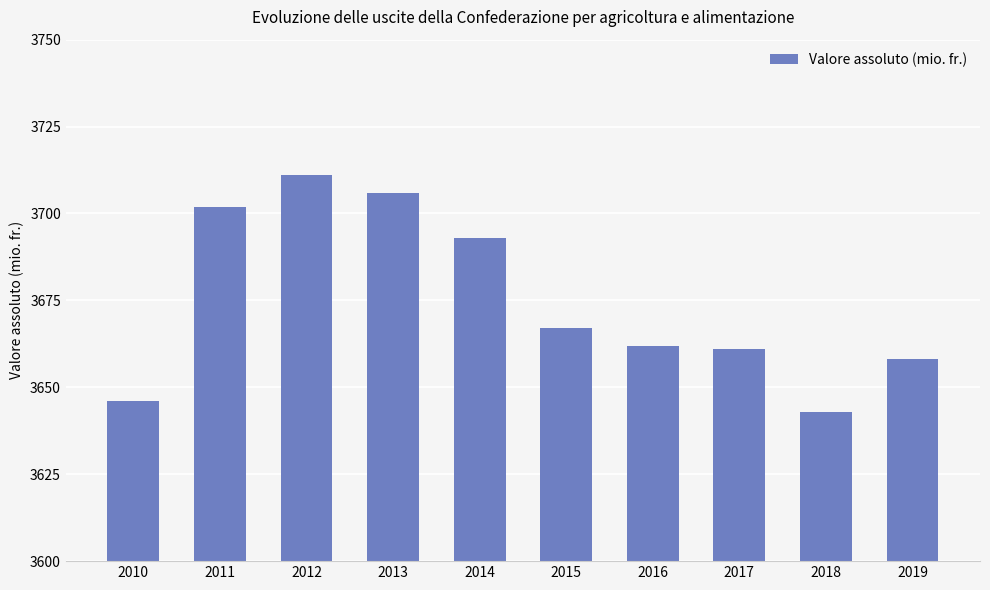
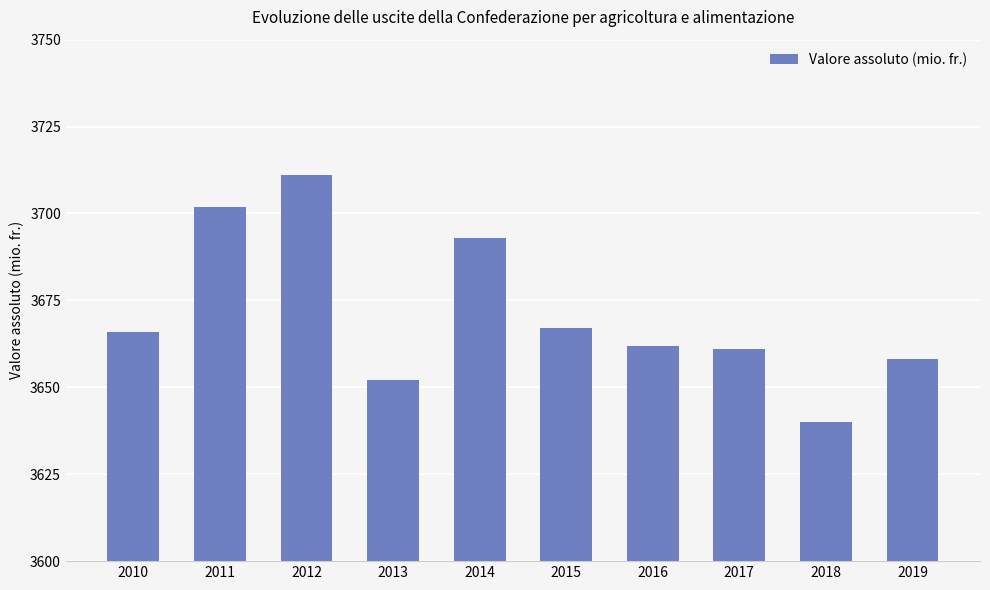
  {
-   "2010": 3646,
+   "2010": 3666,
    "2011": 3702,
    "2012": 3711,
-   "2013": 3706,
+   "2013": 3652,
    "2014": 3693,
    "2015": 3667,
    "2016": 3662,
    "2017": 3661,
-   "2018": 3643,
+   "2018": 3640,
    "2019": 3658
  }
